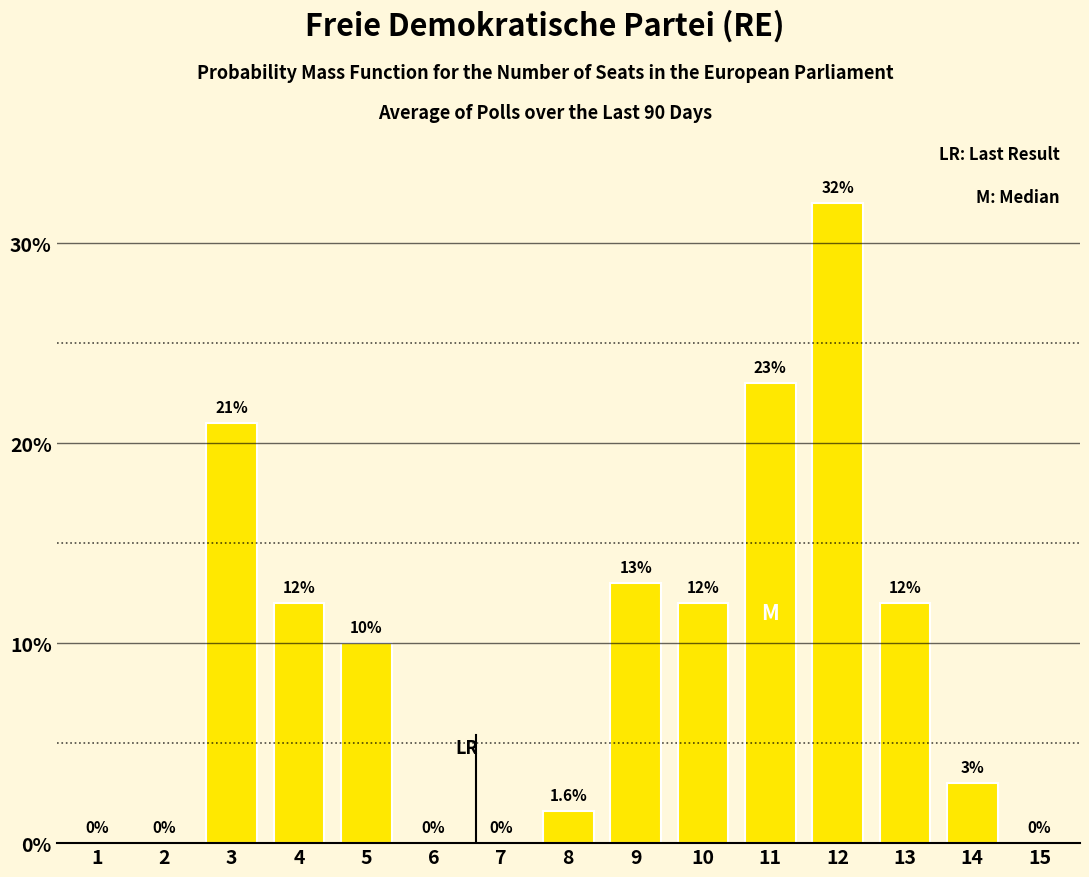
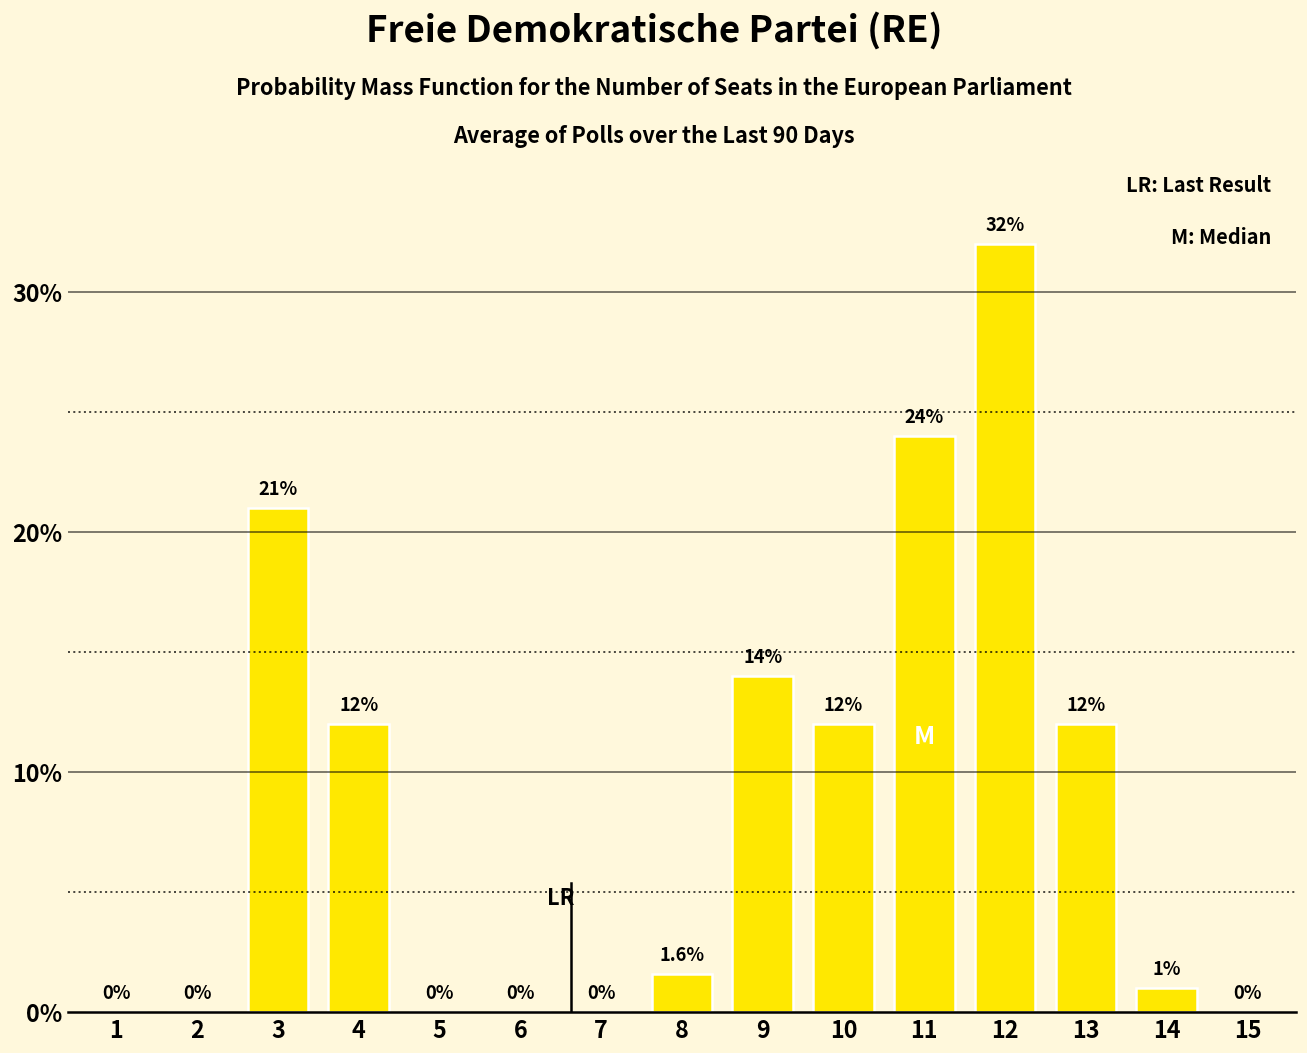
  {
    "1": "0%",
    "2": "0%",
    "3": "21%",
    "4": "12%",
-   "5": "10%",
+   "5": "0%",
    "6": "0%",
    "7": "0%",
    "8": "1.6%",
-   "9": "13%",
+   "9": "14%",
    "10": "12%",
-   "11": "23%",
+   "11": "24%",
    "12": "32%",
    "13": "12%",
-   "14": "3%",
+   "14": "1%",
    "15": "0%"
  }
